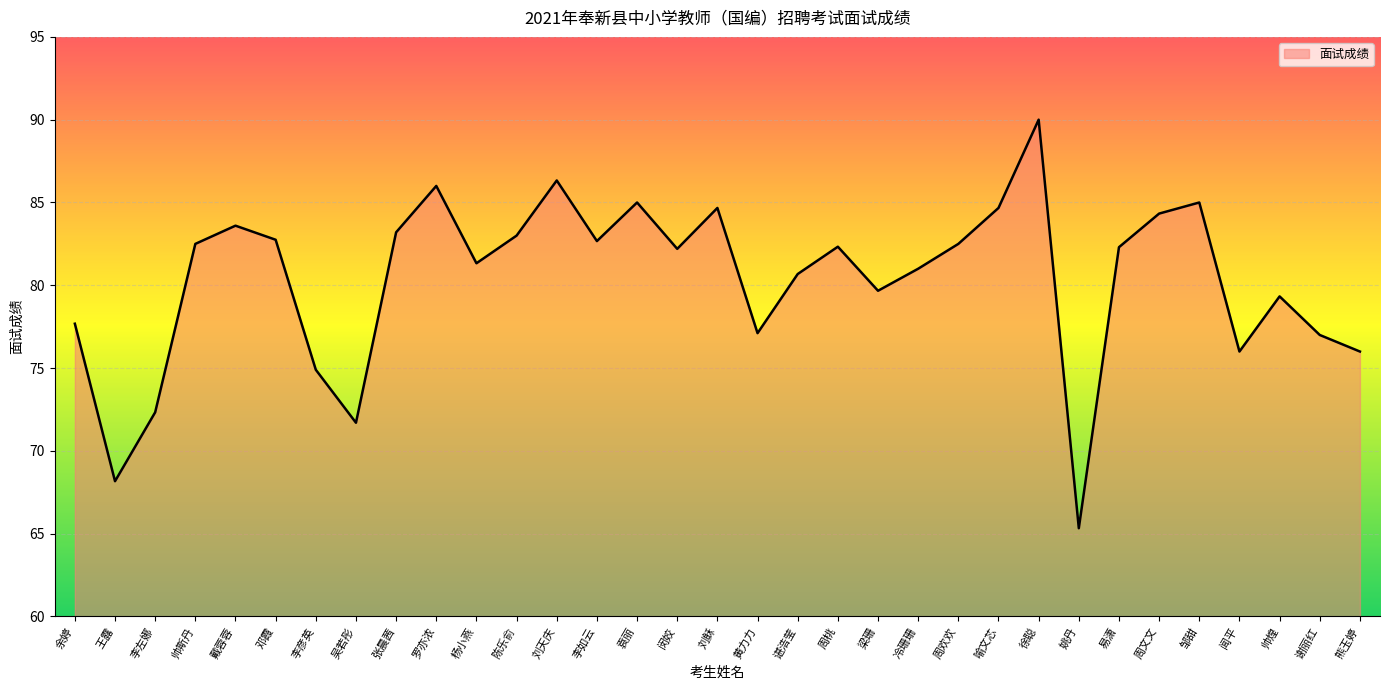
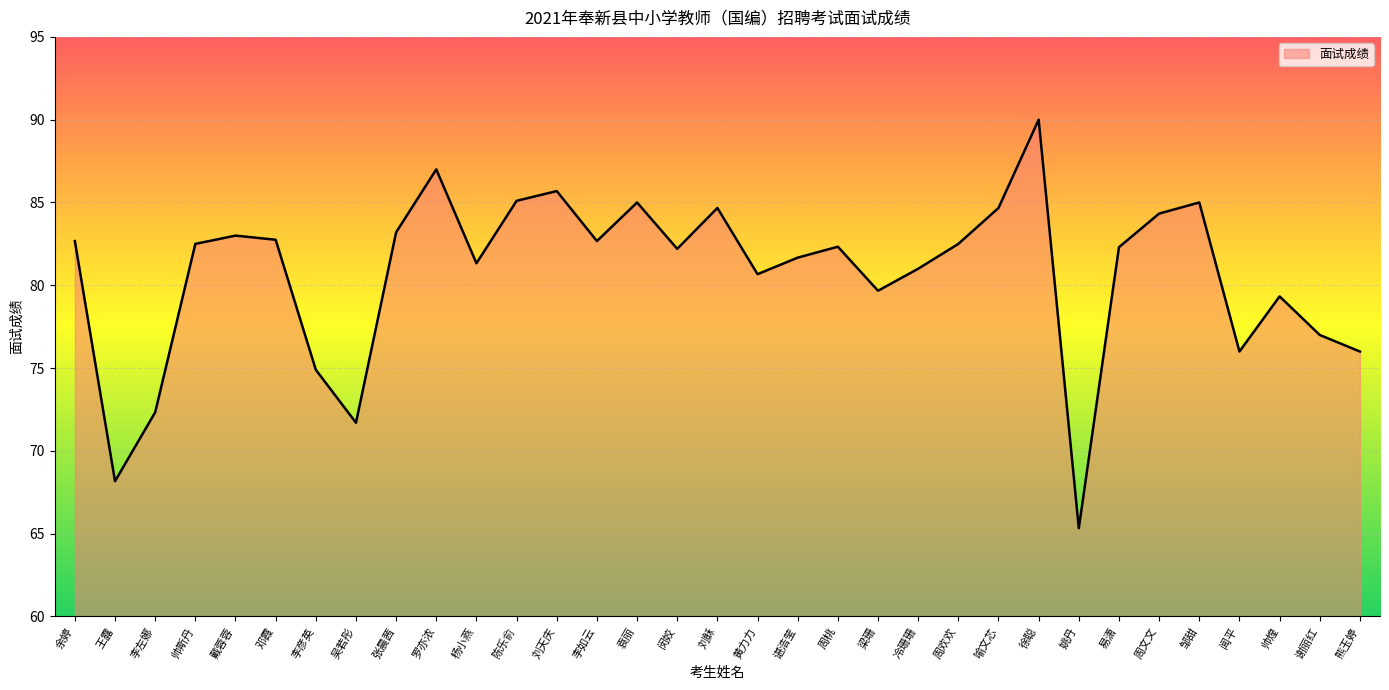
  {
-   "余婷": 77.7,
+   "余婷": 82.7,
    "王露": 68.2,
    "李左娜": 72.3,
    "帅斯丹": 82.5,
-   "戴蓉蓉": 83.6,
+   "戴蓉蓉": 83.0,
    "邓霞": 82.8,
    "李彦英": 74.9,
    "吴若彤": 71.7,
    "张晨茜": 83.2,
-   "罗亦浓": 86,
+   "罗亦浓": 87,
    "杨小燕": 81.3,
-   "陈乐俞": 83.0,
-   "刘天庆": 86.3,
+   "陈乐俞": 85.1,
+   "刘天庆": 85.7,
    "李如云": 82.7,
    "袁丽": 85.0,
    "闵姣": 82.2,
    "刘稣": 84.7,
-   "黄力力": 77.1,
-   "谌浩莹": 80.7,
+   "黄力力": 80.7,
+   "谌浩莹": 81.7,
    "周桃": 82.3,
    "梁珊": 79.7,
    "冷珊珊": 81.0,
    "周欢欢": 82.5,
    "喻文芯": 84.7,
    "徐聪": 90.0,
    "姚丹": 65.3,
    "易潇": 82.3,
    "周文文": 84.3,
    "邹甜": 85.0,
    "闻平": 76.0,
    "帅煌": 79.3,
    "谢丽红": 77.0,
    "熊玉婷": 76.0
  }
